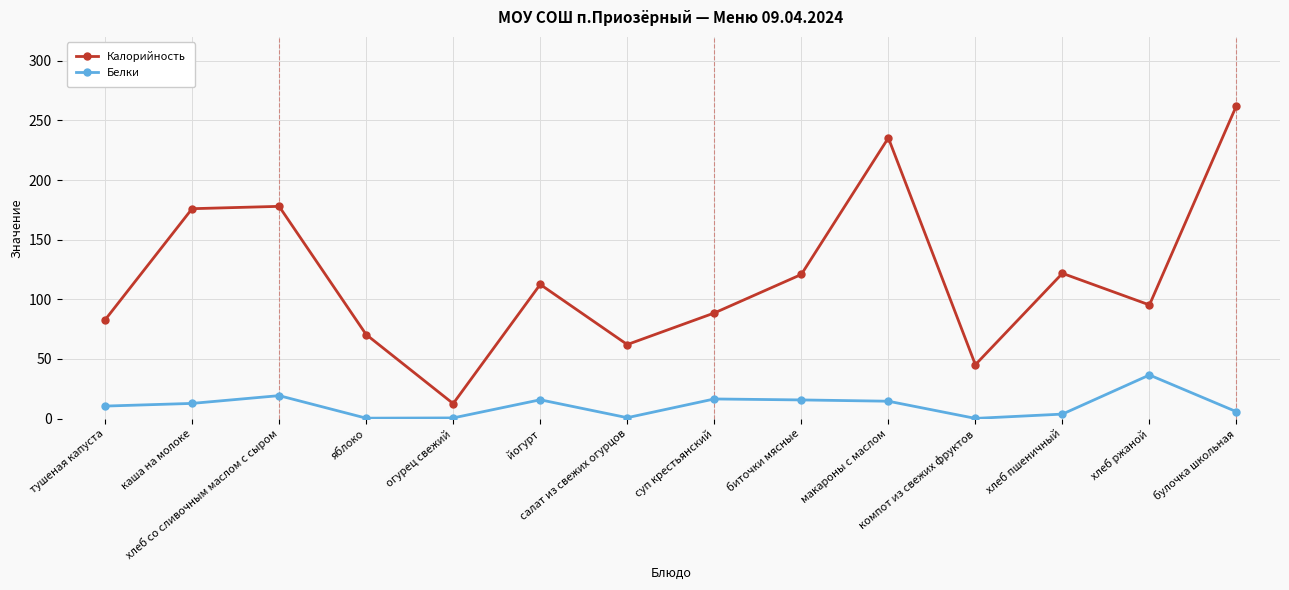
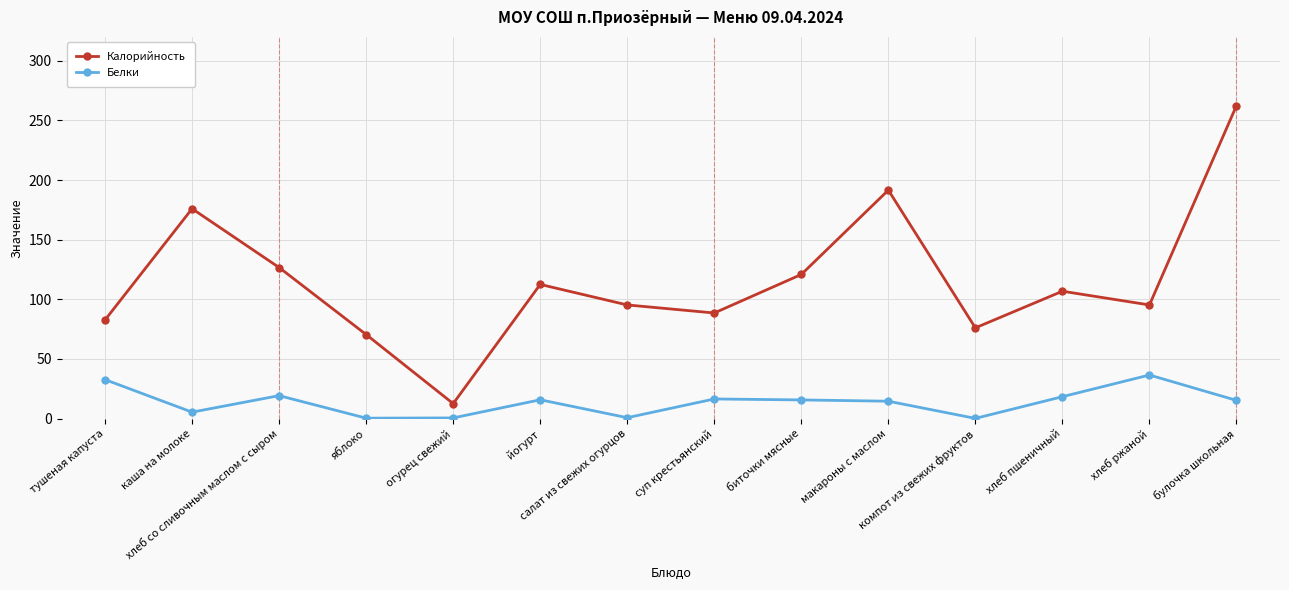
  {
    "Калорийность": {
      "тушеная капуста": 83,
      "каша на молоке": 176,
-     "хлеб со сливочным маслом с сыром": 178,
+     "хлеб со сливочным маслом с сыром": 127,
      "яблоко": 71,
      "огурец свежий": 13,
      "йогурт": 113,
-     "салат из свежих огурцов": 62,
+     "салат из свежих огурцов": 95,
      "суп крестьянский": 89,
      "биточки мясные": 121,
-     "макароны с маслом": 235,
-     "компот из свежих фруктов": 45,
-     "хлеб пшеничный": 122,
+     "макароны с маслом": 192,
+     "компот из свежих фруктов": 76,
+     "хлеб пшеничный": 107,
      "хлеб ржаной": 95,
      "булочка школьная": 262
    },
    "Белки": {
-     "тушеная капуста": 11,
-     "каша на молоке": 13,
+     "тушеная капуста": 33,
+     "каша на молоке": 5,
      "хлеб со сливочным маслом с сыром": 19,
      "яблоко": 0,
      "огурец свежий": 1,
      "йогурт": 16,
      "салат из свежих огурцов": 1,
      "суп крестьянский": 16,
      "биточки мясные": 16,
      "макароны с маслом": 15,
      "компот из свежих фруктов": 0,
-     "хлеб пшеничный": 4,
+     "хлеб пшеничный": 18,
      "хлеб ржаной": 37,
-     "булочка школьная": 6
+     "булочка школьная": 15
    }
  }
